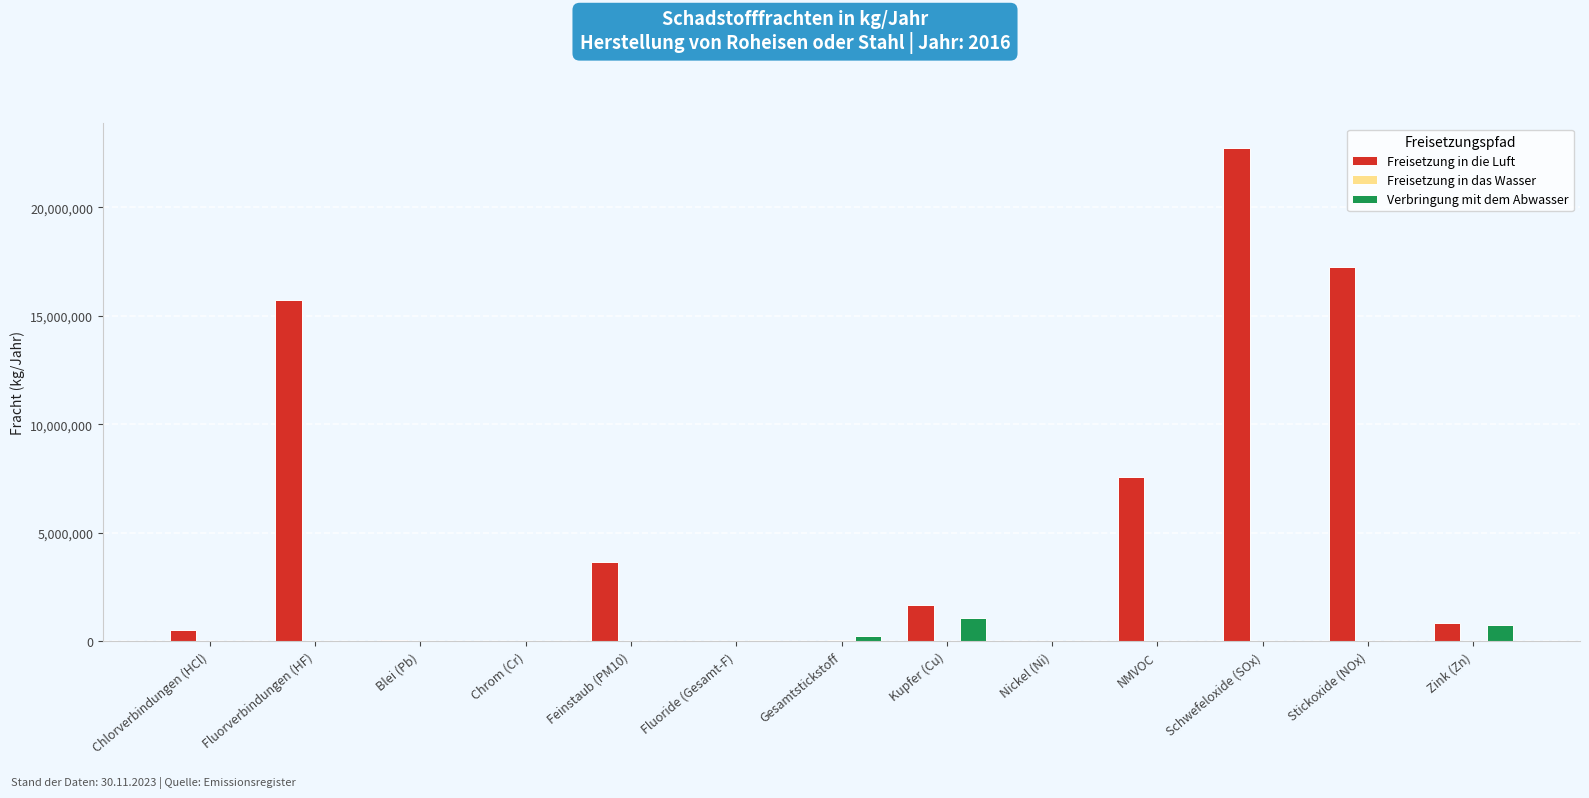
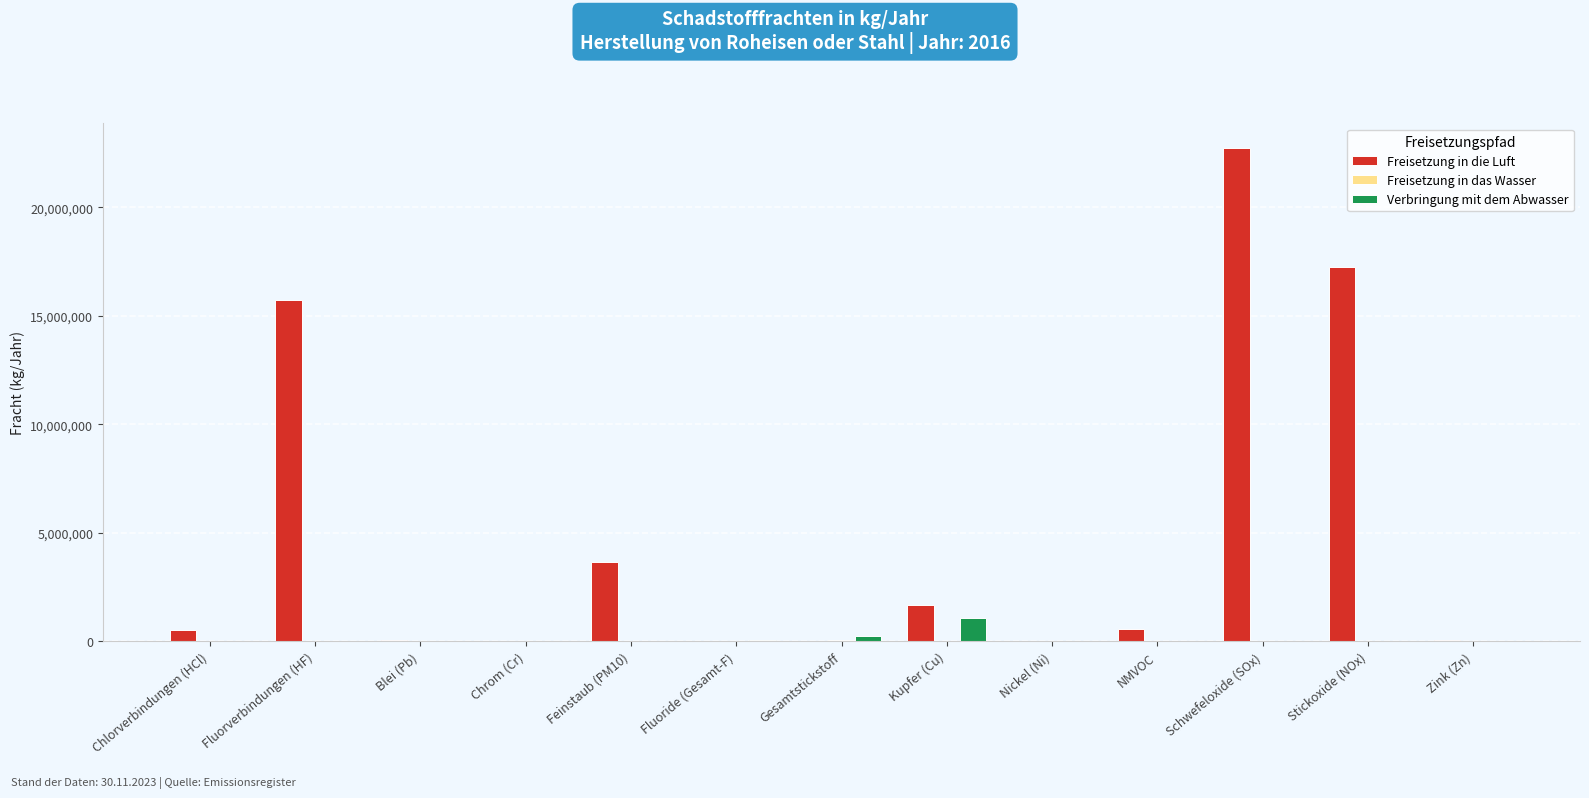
  {
    "Freisetzung in die Luft": {
      "Chlorverbindungen (HCl)": "500,000",
      "Fluorverbindungen (HF)": "15,700,000",
      "Feinstaub (PM10)": "3,700,000",
      "Fluoride (Gesamt-F)": "0",
      "Gesamtstickstoff": "0",
      "Kupfer (Cu)": "1,700,000",
-     "NMVOC": "7,600,000",
+     "NMVOC": "600,000",
      "Schwefeloxide (SOx)": "22,700,000",
      "Stickoxide (NOx)": "17,300,000",
-     "Zink (Zn)": "800,000"
+     "Zink (Zn)": "0"
    },
    "Freisetzung in das Wasser": {
      "Chlorverbindungen (HCl)": "0",
      "Fluorverbindungen (HF)": "0",
      "Feinstaub (PM10)": "0",
      "NMVOC": "0",
      "Schwefeloxide (SOx)": "0",
      "Stickoxide (NOx)": "0"
    },
    "Verbringung mit dem Abwasser": {
      "Chlorverbindungen (HCl)": "0",
      "Fluorverbindungen (HF)": "0",
      "Chrom (Cr)": "0",
      "Feinstaub (PM10)": "0",
      "Gesamtstickstoff": "200,000",
      "Kupfer (Cu)": "1,100,000",
      "NMVOC": "0",
      "Schwefeloxide (SOx)": "0",
      "Stickoxide (NOx)": "0",
-     "Zink (Zn)": "800,000"
+     "Zink (Zn)": "0"
    }
  }
